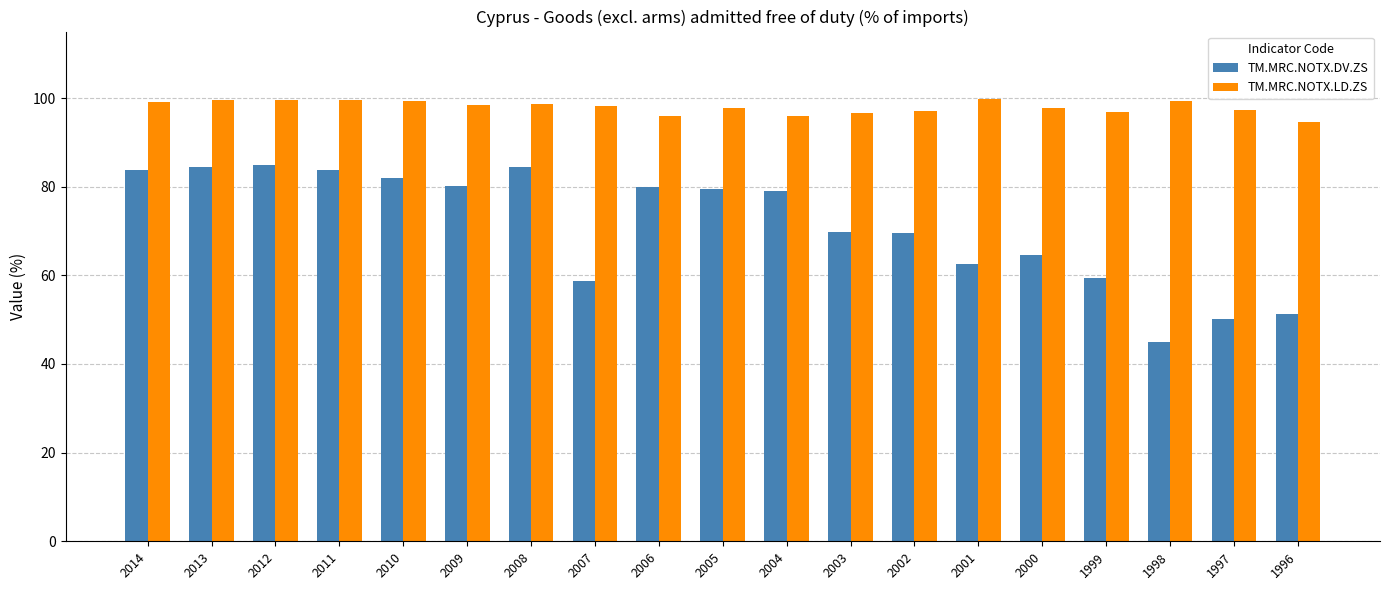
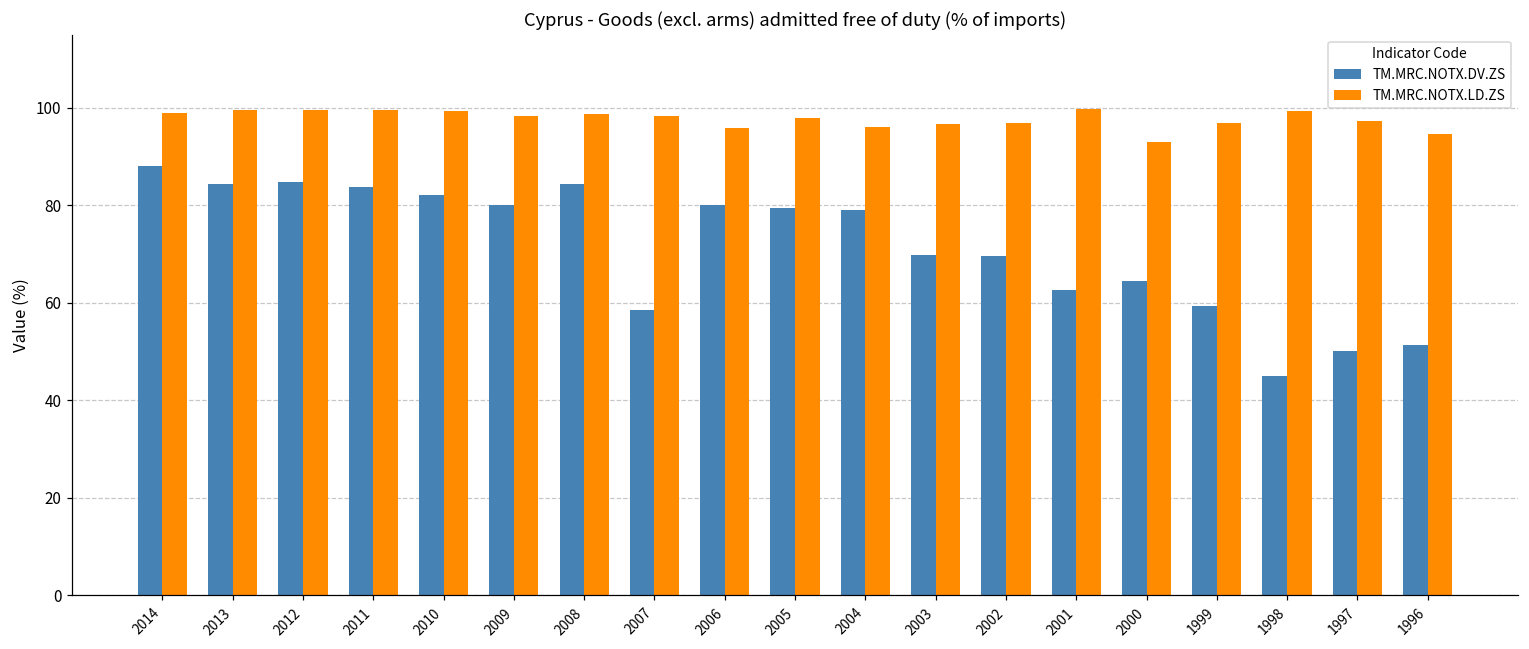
  {
    "TM.MRC.NOTX.DV.ZS": {
-     "2014": 84,
+     "2014": 88,
      "2013": 84,
      "2012": 85,
      "2011": 84,
      "2010": 82,
      "2009": 80,
      "2008": 84,
      "2007": 59,
      "2006": 80,
      "2005": 79,
      "2004": 79,
      "2003": 70,
      "2002": 70,
      "2001": 63,
      "2000": 65,
      "1999": 59,
      "1998": 45,
      "1997": 50,
      "1996": 51
    },
    "TM.MRC.NOTX.LD.ZS": {
      "2014": 99,
      "2013": 100,
      "2012": 100,
      "2011": 100,
      "2010": 99,
      "2009": 98,
      "2008": 99,
      "2007": 98,
      "2006": 96,
      "2005": 98,
      "2004": 96,
      "2003": 97,
      "2002": 97,
      "2001": 100,
-     "2000": 98,
+     "2000": 93,
      "1999": 97,
      "1998": 99,
      "1997": 97,
      "1996": 95
    }
  }
